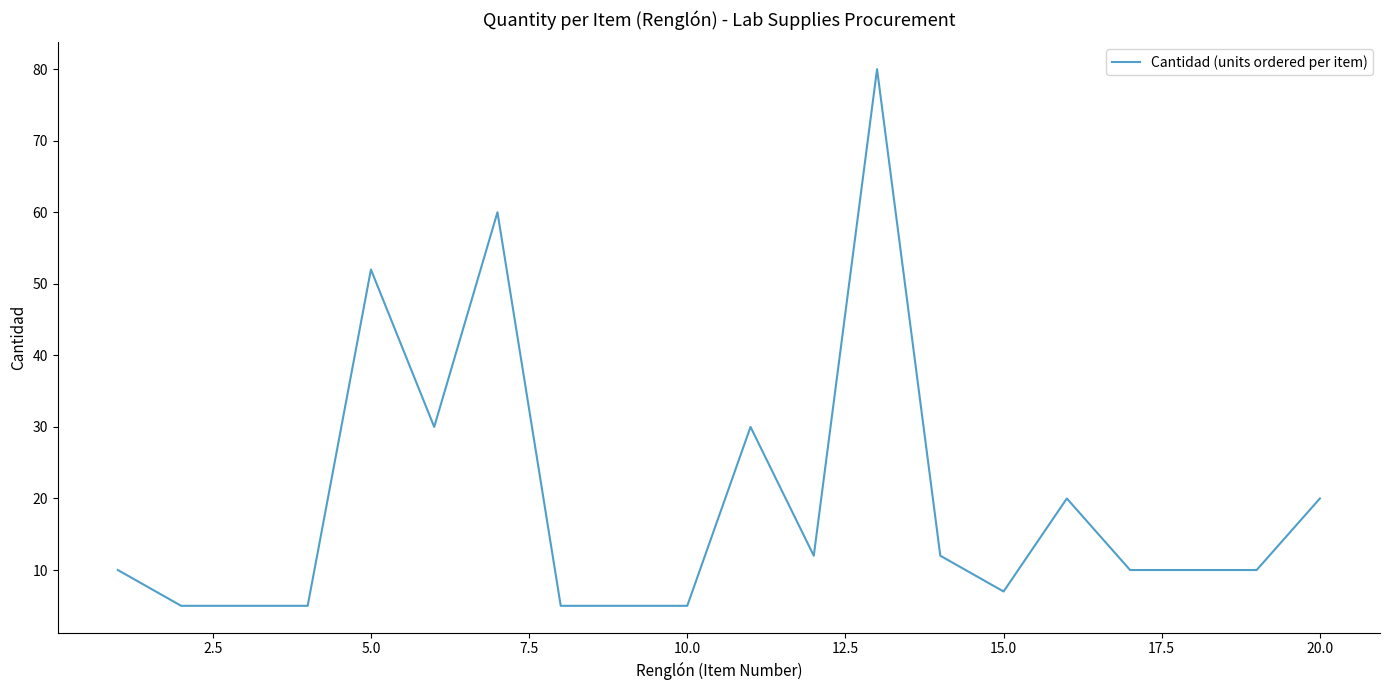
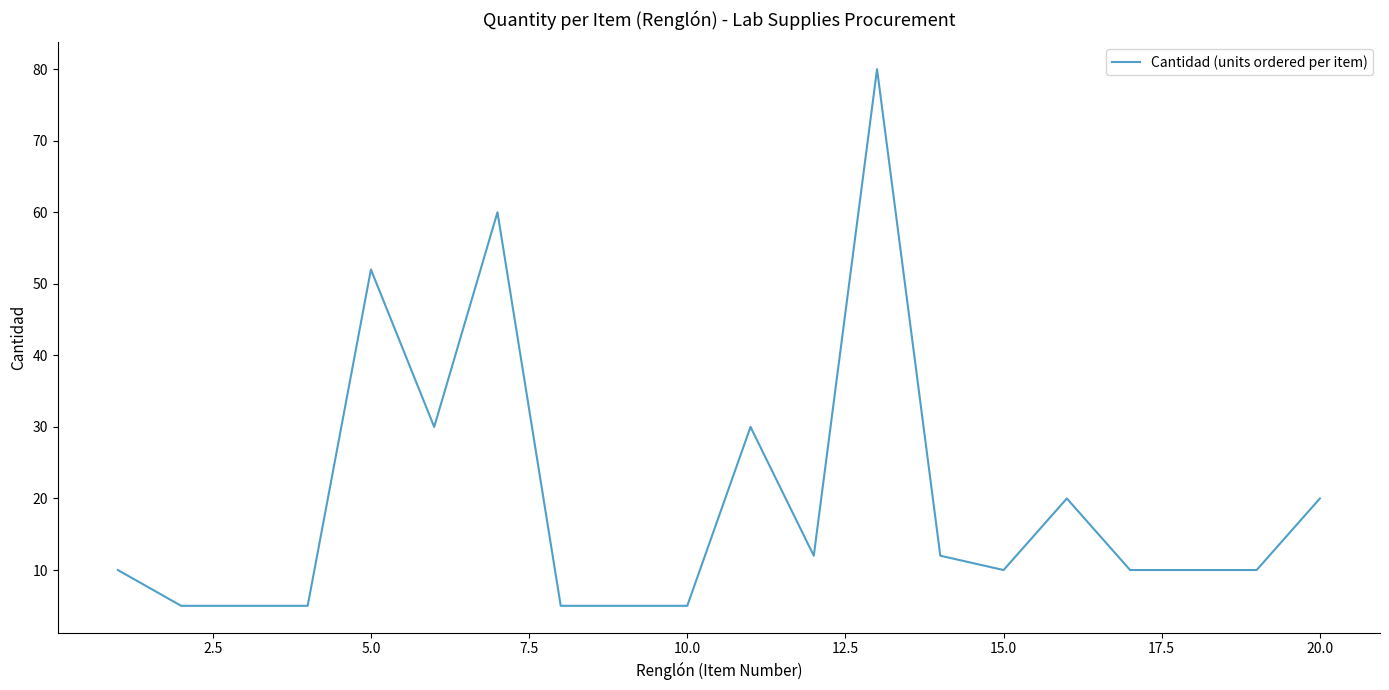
  {
    "5.0": 52,
    "10.0": 5,
-   "15.0": 7,
+   "15.0": 10,
    "20.0": 20
  }
